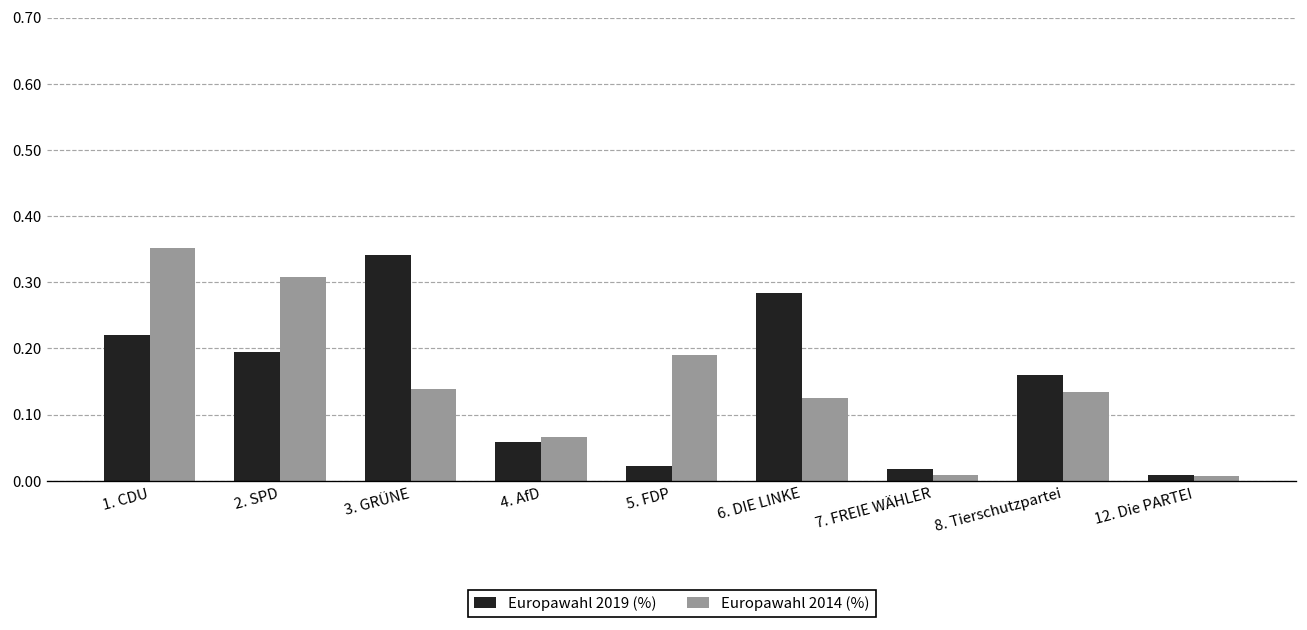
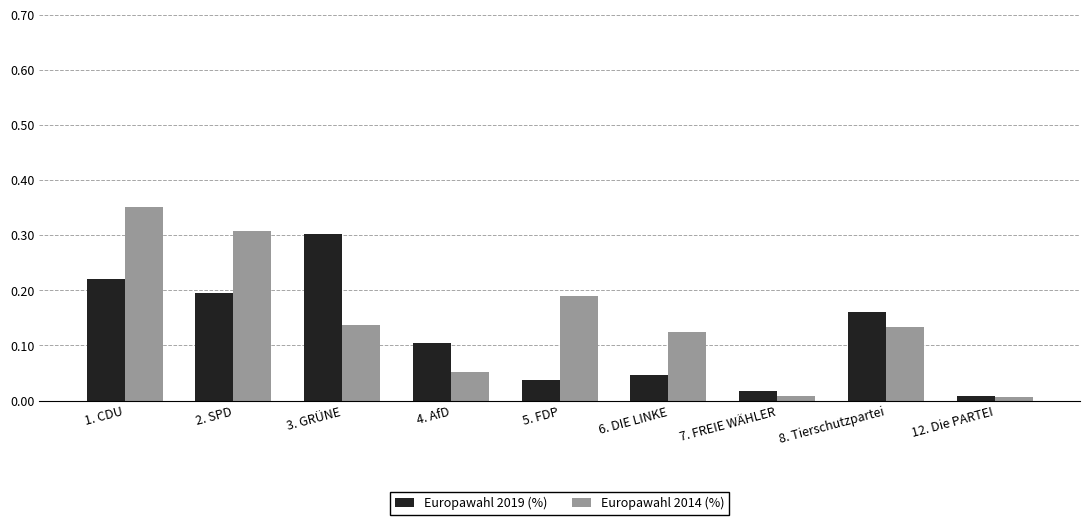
  {
    "Europawahl 2019 (%)": {
      "1. CDU": 0.22,
      "2. SPD": 0.20,
-     "3. GRÜNE": 0.34,
-     "4. AfD": 0.06,
-     "5. FDP": 0.02,
-     "6. DIE LINKE": 0.28,
+     "3. GRÜNE": 0.30,
+     "4. AfD": 0.10,
+     "5. FDP": 0.04,
+     "6. DIE LINKE": 0.05,
      "7. FREIE WÄHLER": 0.02,
      "8. Tierschutzpartei": 0.16,
      "12. Die PARTEI": 0.01
    },
    "Europawahl 2014 (%)": {
      "1. CDU": 0.35,
      "2. SPD": 0.31,
      "3. GRÜNE": 0.14,
-     "4. AfD": 0.07,
+     "4. AfD": 0.05,
      "5. FDP": 0.19,
      "6. DIE LINKE": 0.13,
      "7. FREIE WÄHLER": 0.01,
      "8. Tierschutzpartei": 0.13,
      "12. Die PARTEI": 0.01
    }
  }
